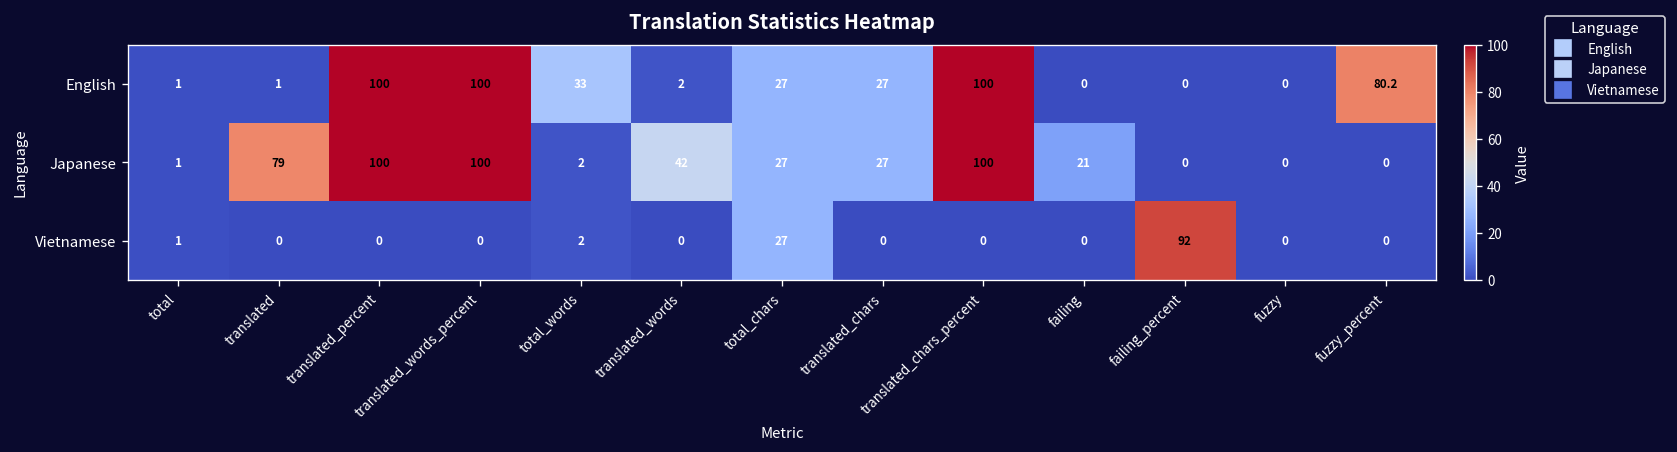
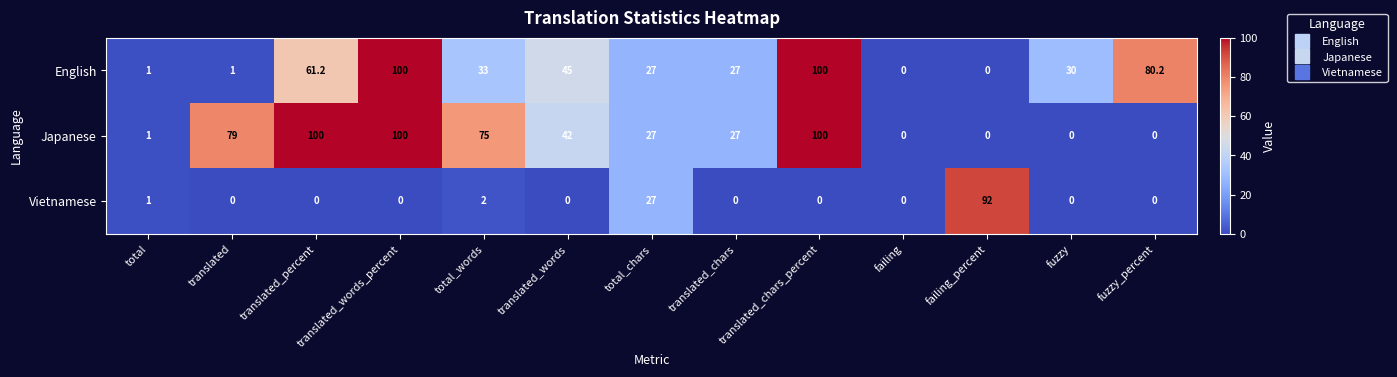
  {
    "English": {
      "total": 1,
      "translated": 1,
-     "translated_percent": 100,
+     "translated_percent": 61.2,
      "translated_words_percent": 100,
      "total_words": 33,
-     "translated_words": 2,
+     "translated_words": 45,
      "total_chars": 27,
      "translated_chars": 27,
      "translated_chars_percent": 100,
      "failing": 0,
      "failing_percent": 0,
-     "fuzzy": 0,
+     "fuzzy": 30,
      "fuzzy_percent": 80.2
    },
    "Japanese": {
      "total": 1,
      "translated": 79,
      "translated_percent": 100,
      "translated_words_percent": 100,
-     "total_words": 2,
+     "total_words": 75,
      "translated_words": 42,
      "total_chars": 27,
      "translated_chars": 27,
      "translated_chars_percent": 100,
-     "failing": 21,
+     "failing": 0,
      "failing_percent": 0,
      "fuzzy": 0,
      "fuzzy_percent": 0
    },
    "Vietnamese": {
      "total": 1,
      "translated": 0,
      "translated_percent": 0,
      "translated_words_percent": 0,
      "total_words": 2,
      "translated_words": 0,
      "total_chars": 27,
      "translated_chars": 0,
      "translated_chars_percent": 0,
      "failing": 0,
      "failing_percent": 92,
      "fuzzy": 0,
      "fuzzy_percent": 0
    }
  }
